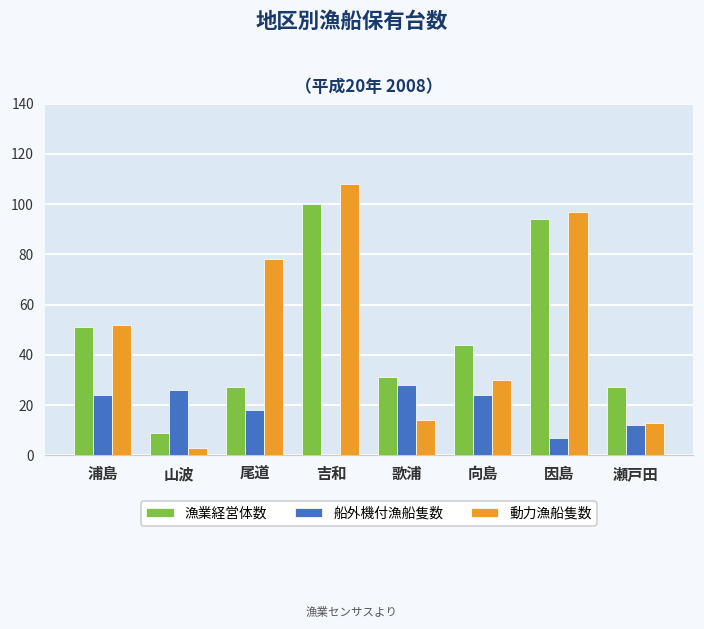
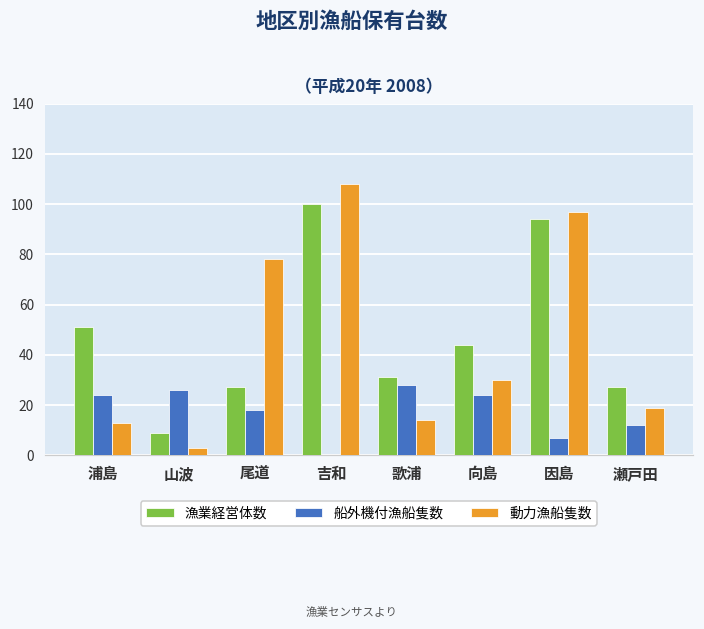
  {
    "漁業経営体数": {
      "浦島": 51,
      "山波": 9,
      "尾道": 27,
      "吉和": 100,
      "歌浦": 31,
      "向島": 44,
      "因島": 94,
      "瀬戸田": 27
    },
    "船外機付漁船隻数": {
      "浦島": 24,
      "山波": 26,
      "尾道": 18,
      "吉和": 0,
      "歌浦": 28,
      "向島": 24,
      "因島": 7,
      "瀬戸田": 12
    },
    "動力漁船隻数": {
-     "浦島": 52,
+     "浦島": 13,
      "山波": 3,
      "尾道": 78,
      "吉和": 108,
      "歌浦": 14,
      "向島": 30,
      "因島": 97,
-     "瀬戸田": 13
+     "瀬戸田": 19
    }
  }
